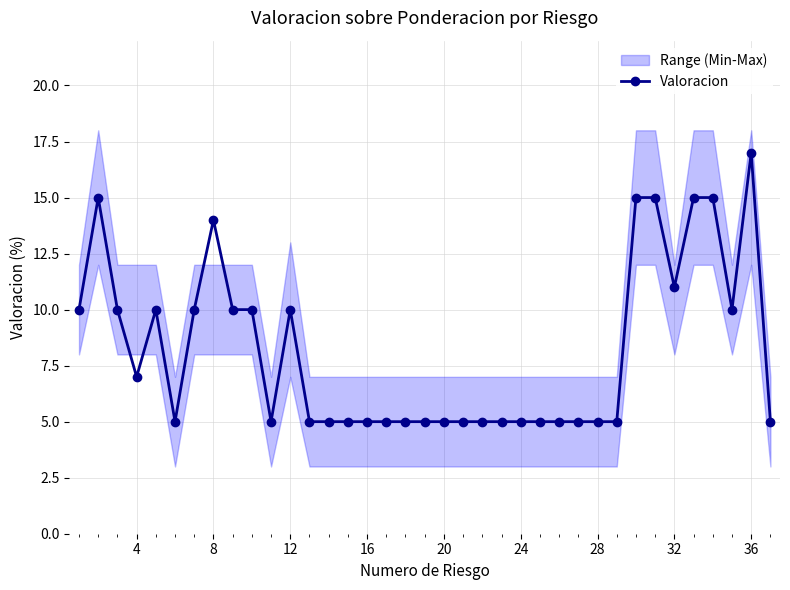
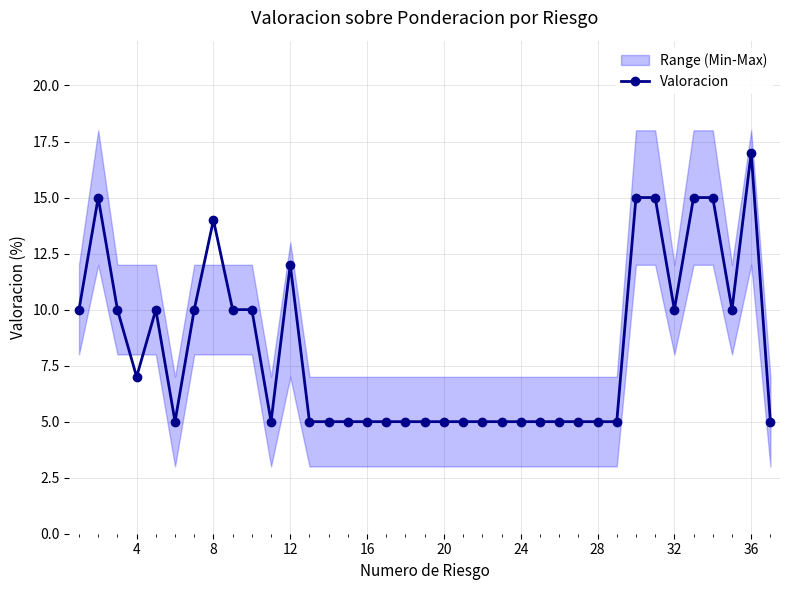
  {
    "Valoracion": {
      "4": 7,
      "8": 14,
-     "12": 10,
+     "12": 12,
      "16": 5,
      "20": 5,
      "24": 5,
      "28": 5,
-     "32": 11,
+     "32": 10,
      "36": 17
    }
  }
